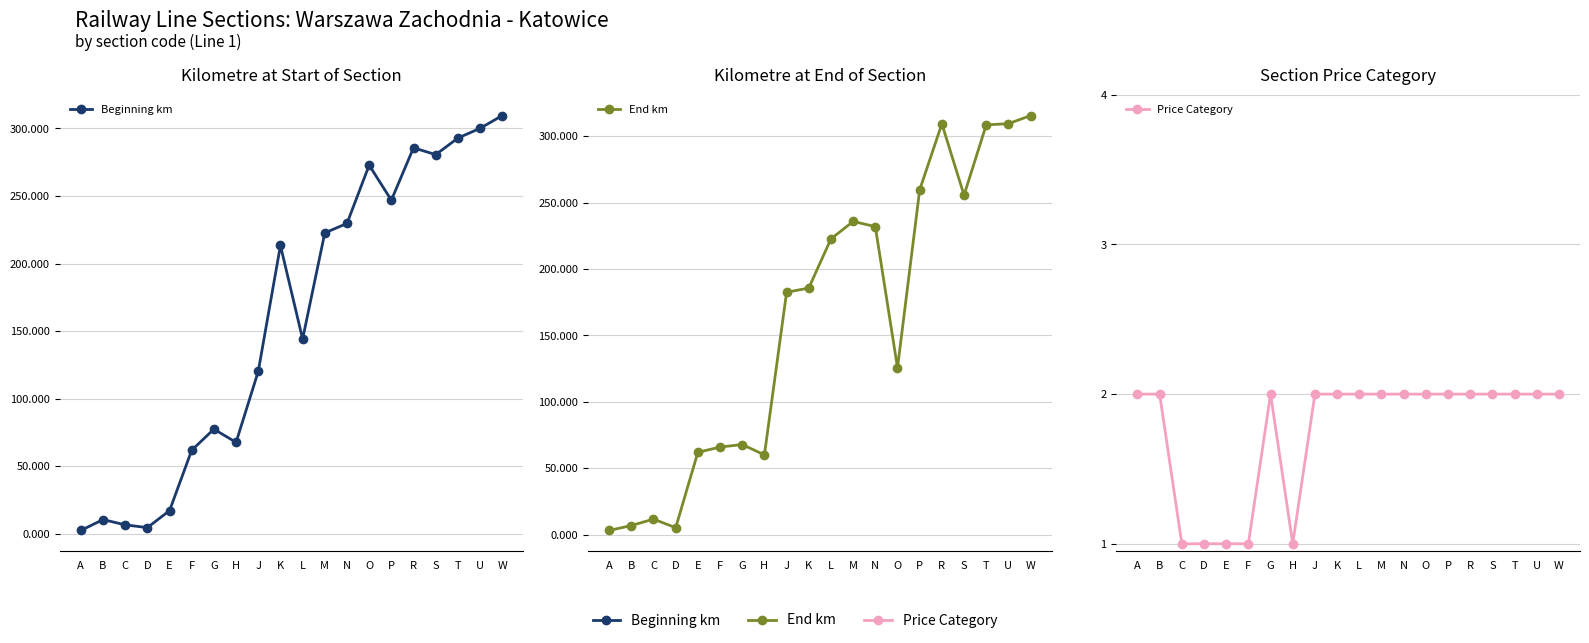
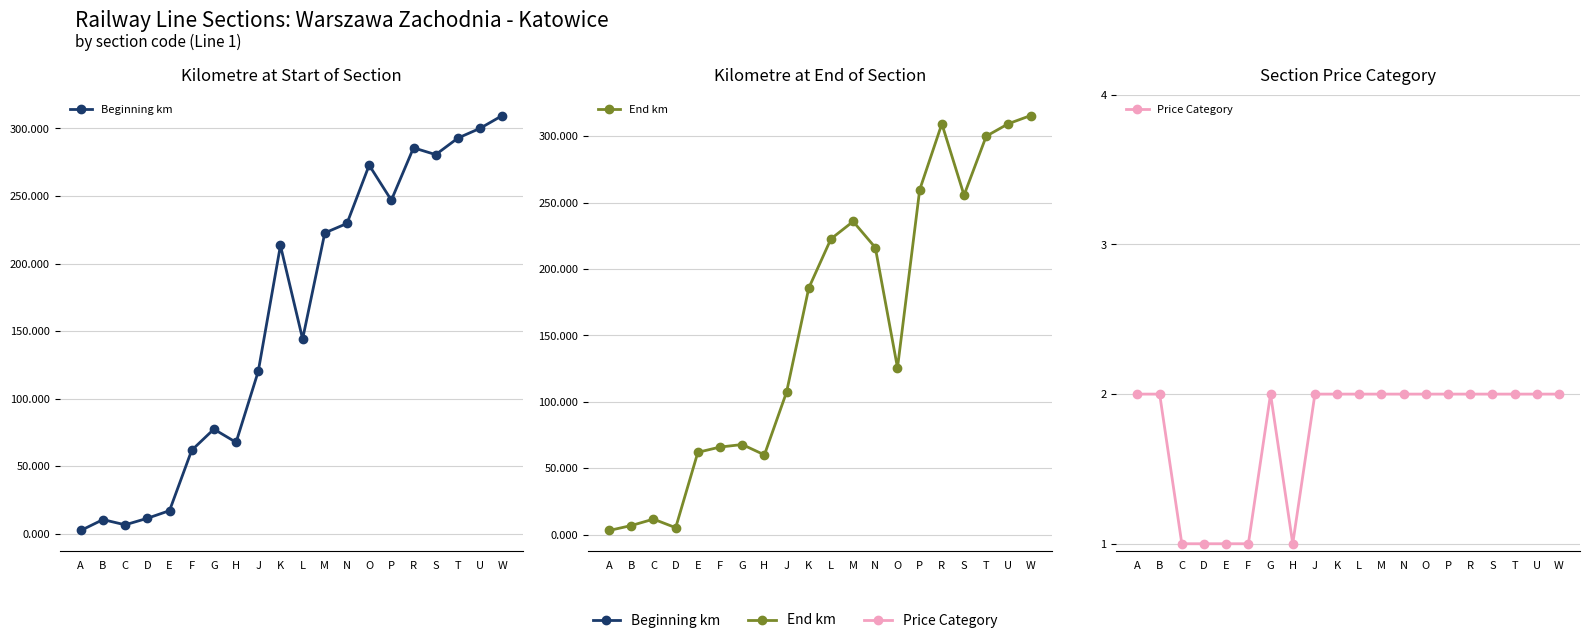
  {
    "Kilometre at Start of Section": {
      "A": 3,
      "B": 11,
      "C": 7,
-     "D": 5,
+     "D": 12,
      "E": 17,
      "F": 62,
      "G": 78,
      "H": 68,
      "J": 120,
      "K": 213,
      "L": 144,
      "M": 223,
      "N": 230,
      "O": 273,
      "P": 247,
      "R": 286,
      "S": 281,
      "T": 293,
      "U": 300,
      "W": 310
    },
    "Kilometre at End of Section": {
      "A": 3,
      "B": 7,
      "C": 12,
      "D": 5,
      "E": 62,
      "F": 66,
      "G": 68,
      "H": 60,
-     "J": 183,
+     "J": 107,
      "K": 186,
      "L": 223,
      "M": 236,
-     "N": 232,
+     "N": 216,
      "O": 126,
      "P": 260,
      "R": 309,
      "S": 256,
-     "T": 309,
+     "T": 300,
      "U": 310,
      "W": 316
    },
    "Section Price Category": {
      "A": 2.00,
      "B": 2.00,
      "C": 1.00,
      "D": 1.00,
      "E": 1.00,
      "F": 1.00,
      "G": 2.00,
      "H": 1.00,
      "J": 2.00,
      "K": 2.00,
      "L": 2.00,
      "M": 2.00,
      "N": 2.00,
      "O": 2.00,
      "P": 2.00,
      "R": 2.00,
      "S": 2.00,
      "T": 2.00,
      "U": 2.00,
      "W": 2.00
    }
  }
